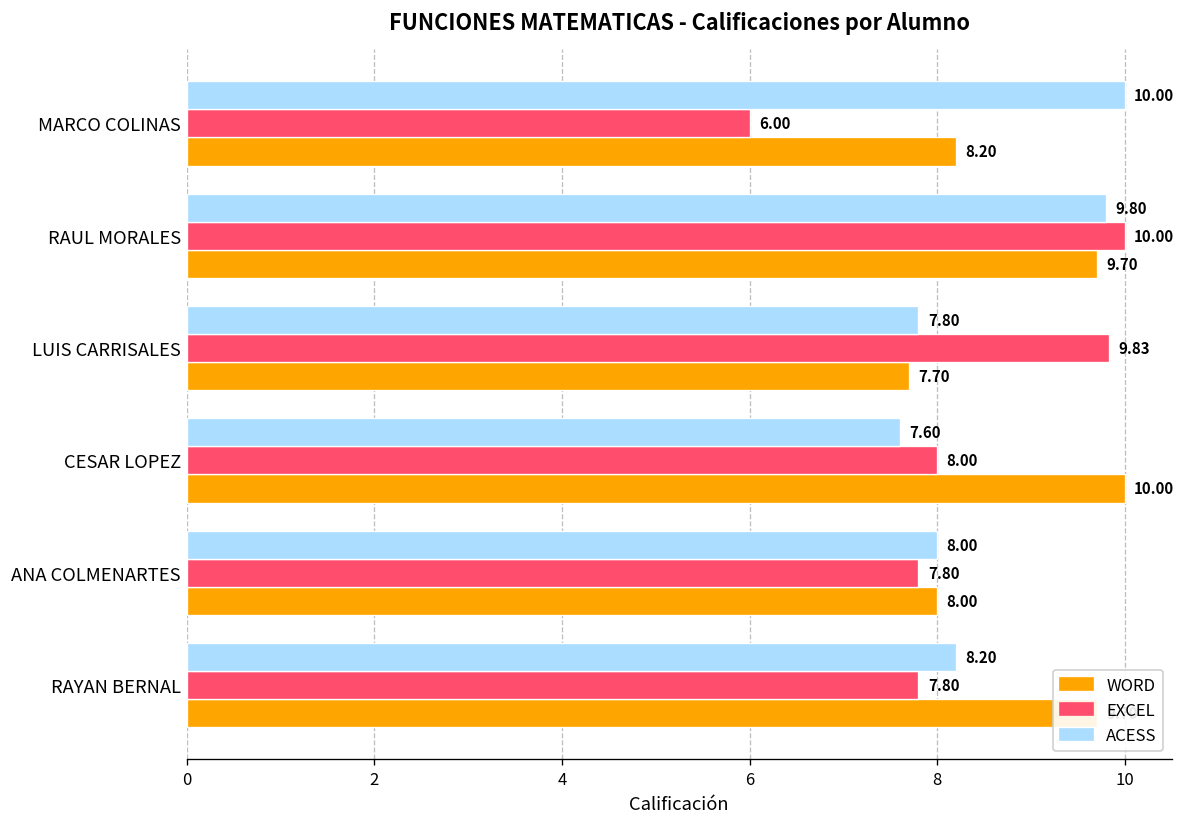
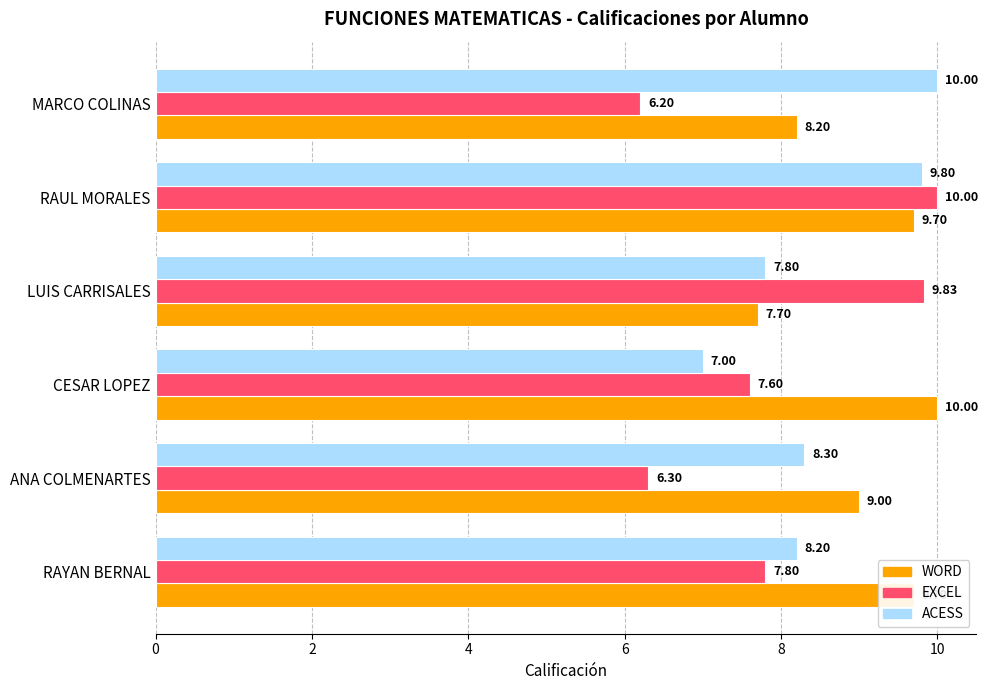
  {
    "WORD": {
      "MARCO COLINAS": 8.20,
      "RAUL MORALES": 9.70,
      "LUIS CARRISALES": 7.70,
      "CESAR LOPEZ": 10.00,
-     "ANA COLMENARTES": 8.00
+     "ANA COLMENARTES": 9.00
    },
    "EXCEL": {
-     "MARCO COLINAS": 6.00,
+     "MARCO COLINAS": 6.20,
      "RAUL MORALES": 10.00,
      "LUIS CARRISALES": 9.83,
-     "CESAR LOPEZ": 8.00,
-     "ANA COLMENARTES": 7.80,
+     "CESAR LOPEZ": 7.60,
+     "ANA COLMENARTES": 6.30,
      "RAYAN BERNAL": 7.80
    },
    "ACESS": {
      "MARCO COLINAS": 10.00,
      "RAUL MORALES": 9.80,
      "LUIS CARRISALES": 7.80,
-     "CESAR LOPEZ": 7.60,
-     "ANA COLMENARTES": 8.00,
+     "CESAR LOPEZ": 7.00,
+     "ANA COLMENARTES": 8.30,
      "RAYAN BERNAL": 8.20
    }
  }
